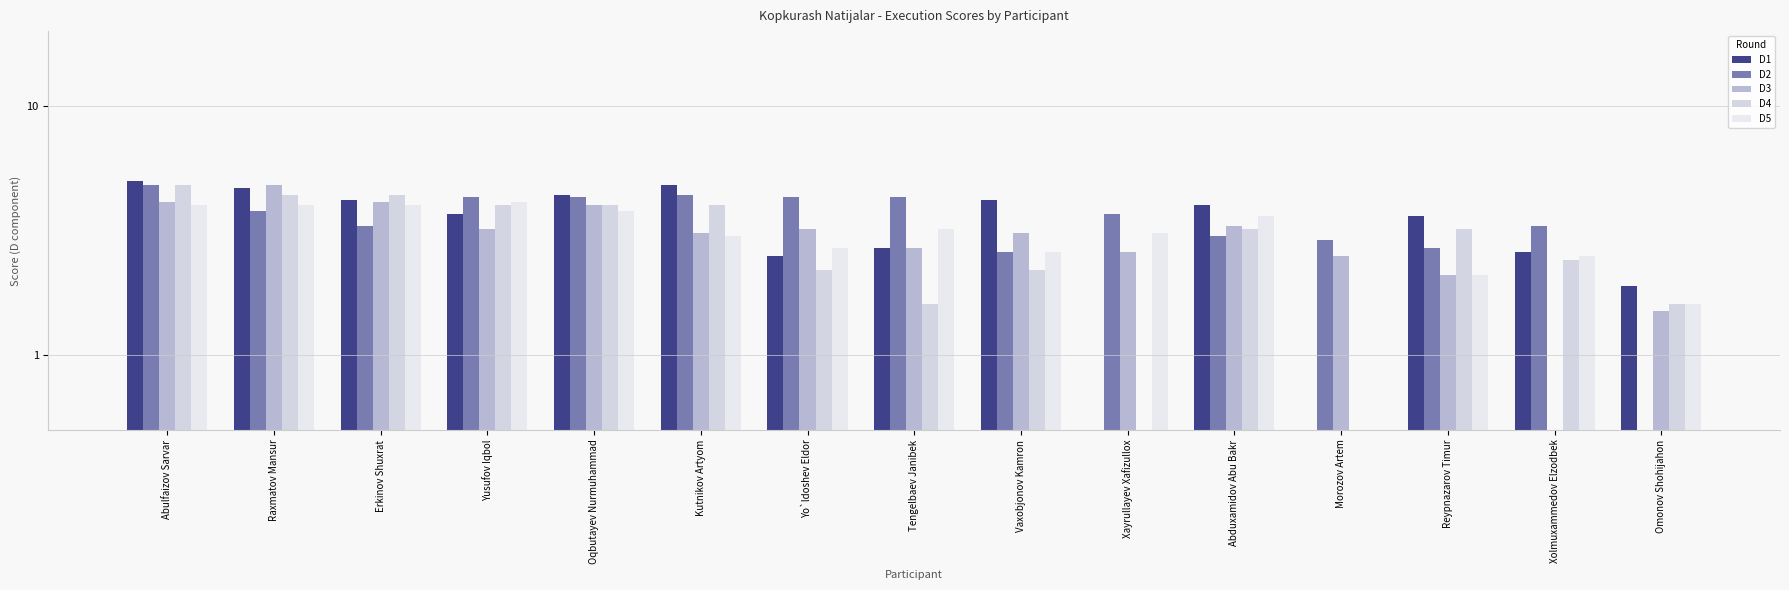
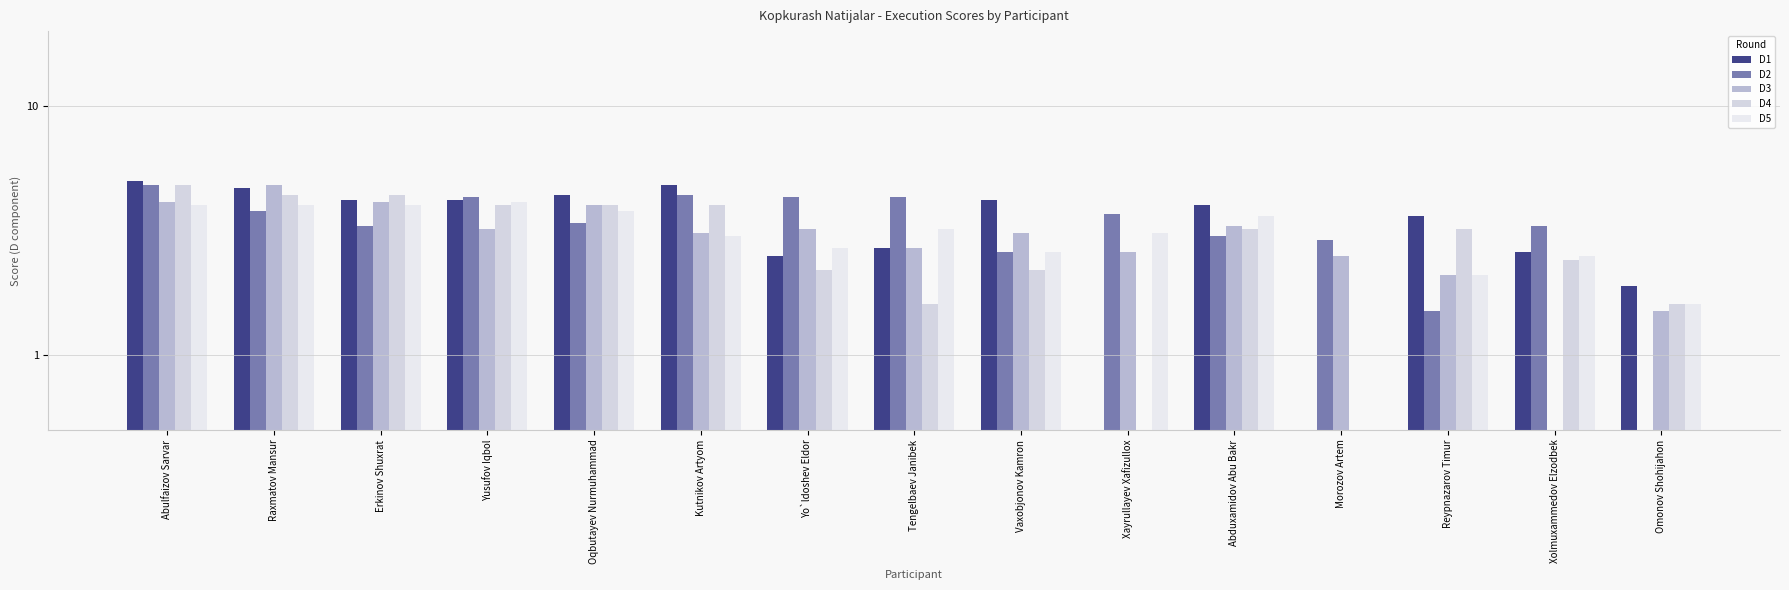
  {
    "D1": {
      "Abulfaizov Sarvar": 5.0,
      "Raxmatov Mansur": 4.7,
      "Erkinov Shuxrat": 4.2,
-     "Yusufov Iqbol": 3.7,
+     "Yusufov Iqbol": 4.2,
      "Oqbutayev Nurmuhammad": 4.4,
      "Kutnikov Artyom": 4.8,
      "Yo`ldoshev Eldor": 2.5,
      "Tengelbaev Janibek": 2.7,
      "Vaxobjonov Kamron": 4.2,
      "Abduxamidov Abu Bakr": 4.0,
      "Reypnazarov Timur": 3.6,
      "Xolmuxammedov Elzodbek": 2.6,
      "Omonov Shohijahon": 1.9
    },
    "D2": {
      "Abulfaizov Sarvar": 4.8,
      "Raxmatov Mansur": 3.8,
      "Erkinov Shuxrat": 3.3,
      "Yusufov Iqbol": 4.3,
-     "Oqbutayev Nurmuhammad": 4.3,
+     "Oqbutayev Nurmuhammad": 3.4,
      "Kutnikov Artyom": 4.4,
      "Yo`ldoshev Eldor": 4.3,
      "Tengelbaev Janibek": 4.3,
      "Vaxobjonov Kamron": 2.6,
      "Xayrullayev Xafizullox": 3.7,
      "Abduxamidov Abu Bakr": 3.0,
      "Morozov Artem": 2.9,
-     "Reypnazarov Timur": 2.7,
+     "Reypnazarov Timur": 1.5,
      "Xolmuxammedov Elzodbek": 3.3
    }
  }
